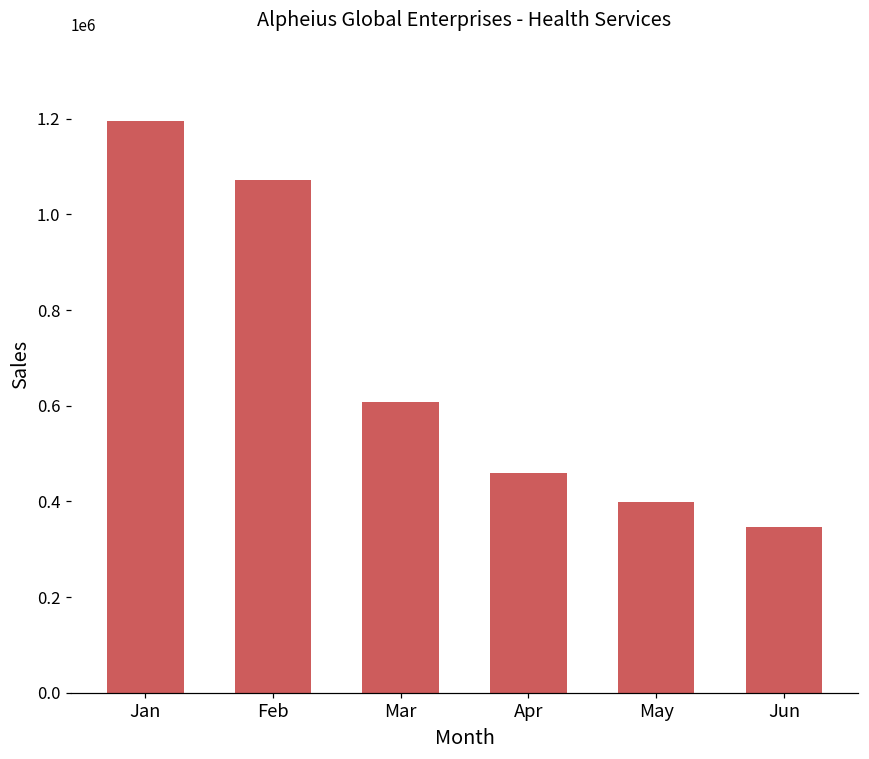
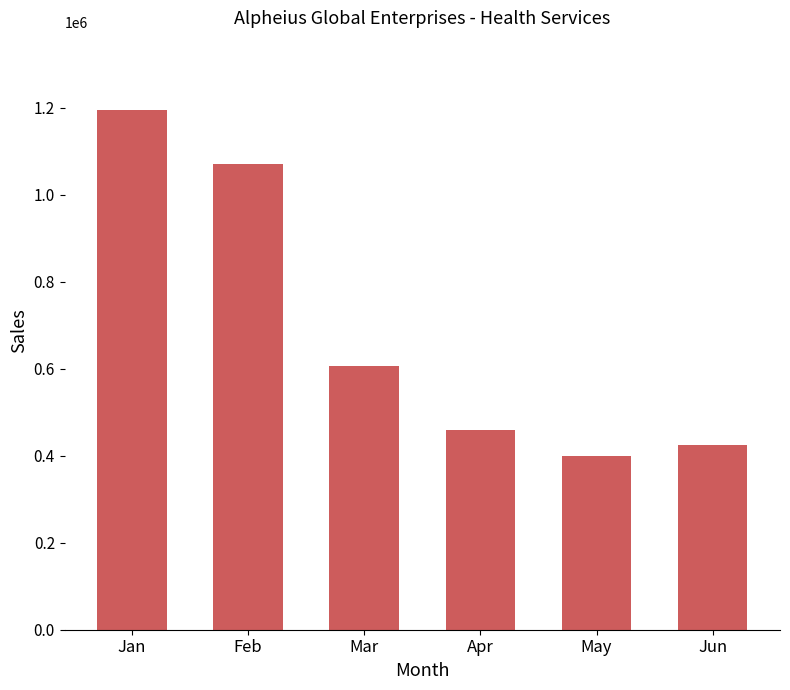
  {
    "Jan": 1190000,
    "Feb": 1070000,
    "Mar": 610000,
    "Apr": 460000,
    "May": 400000,
-   "Jun": 350000
+   "Jun": 430000
  }
